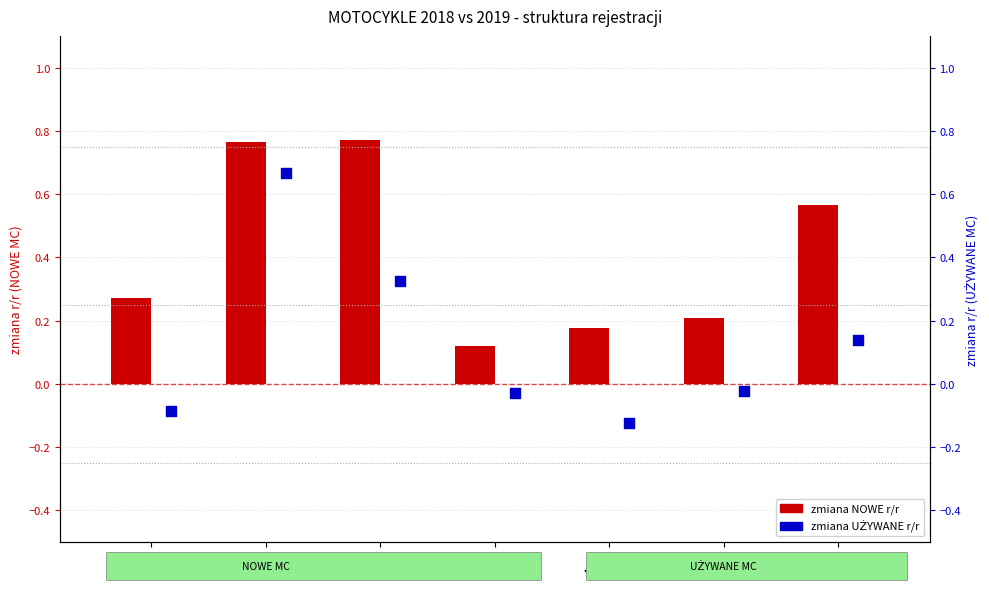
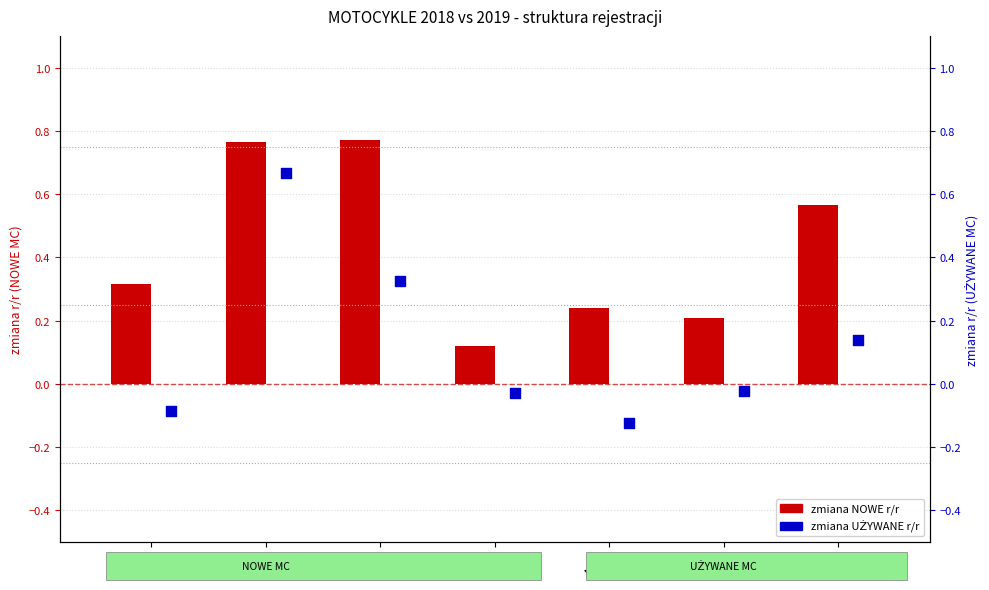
  {
    "zmiana NOWE r/r": {
-     "STY": 0.27,
+     "STY": 0.31,
      "LUT": 0.76,
      "MAR": 0.77,
      "KWI": 0.12,
-     "MAJ": 0.18,
+     "MAJ": 0.24,
      "CZE": 0.21,
      "LIP": 0.57
    }
  }
